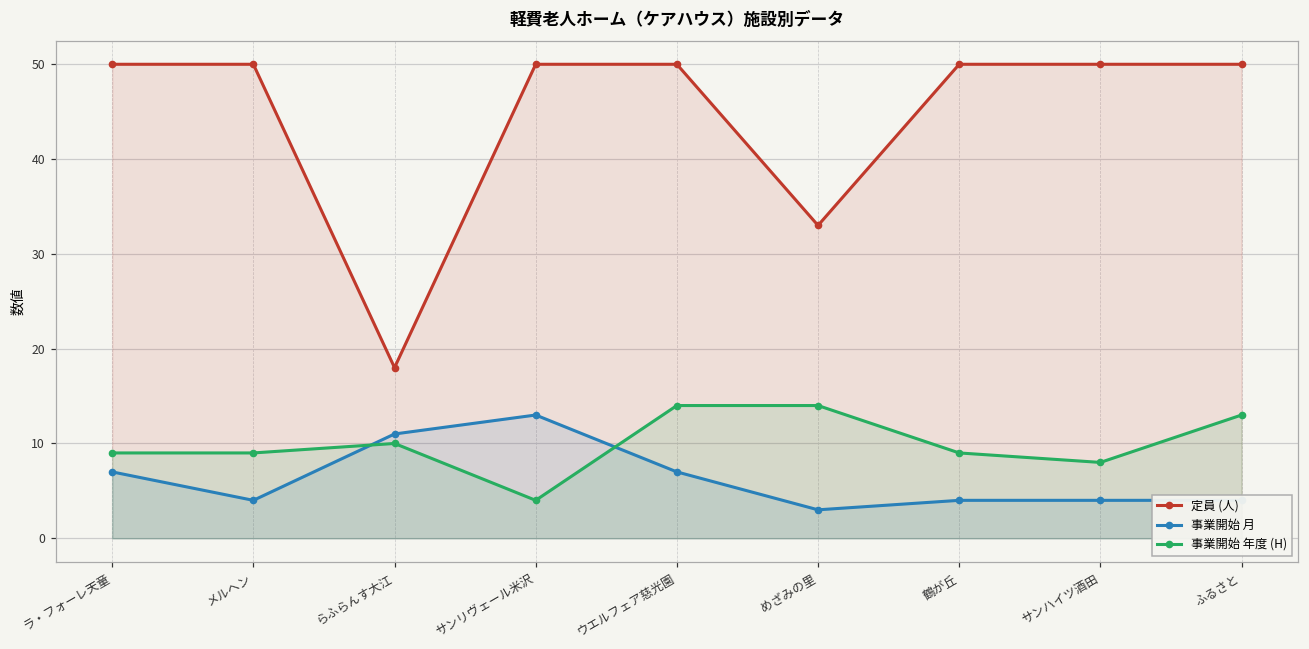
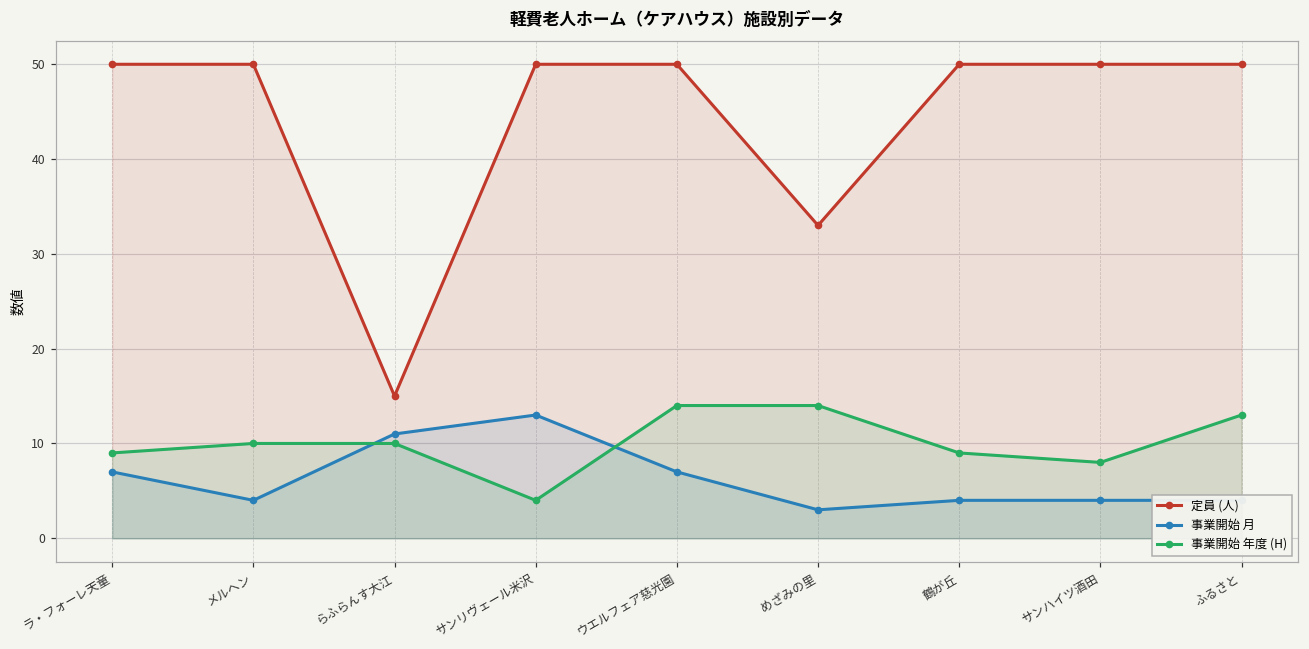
  {
    "定員 (人)": {
      "ラ・フォーレ天童": 50,
      "メルヘン": 50,
-     "らふらんす大江": 18,
+     "らふらんす大江": 15,
      "サンリヴェール米沢": 50,
      "ウエルフェア慈光園": 50,
      "めざみの里": 33,
      "鶴が丘": 50,
      "サンハイツ酒田": 50,
      "ふるさと": 50
    },
    "事業開始 月": {
      "ラ・フォーレ天童": 7,
      "メルヘン": 4,
      "らふらんす大江": 11,
      "サンリヴェール米沢": 13,
      "ウエルフェア慈光園": 7,
      "めざみの里": 3,
      "鶴が丘": 4,
      "サンハイツ酒田": 4
    },
    "事業開始 年度 (H)": {
      "ラ・フォーレ天童": 9,
-     "メルヘン": 9,
+     "メルヘン": 10,
      "らふらんす大江": 10,
      "サンリヴェール米沢": 4,
      "ウエルフェア慈光園": 14,
      "めざみの里": 14,
      "鶴が丘": 9,
      "サンハイツ酒田": 8,
      "ふるさと": 13
    }
  }
